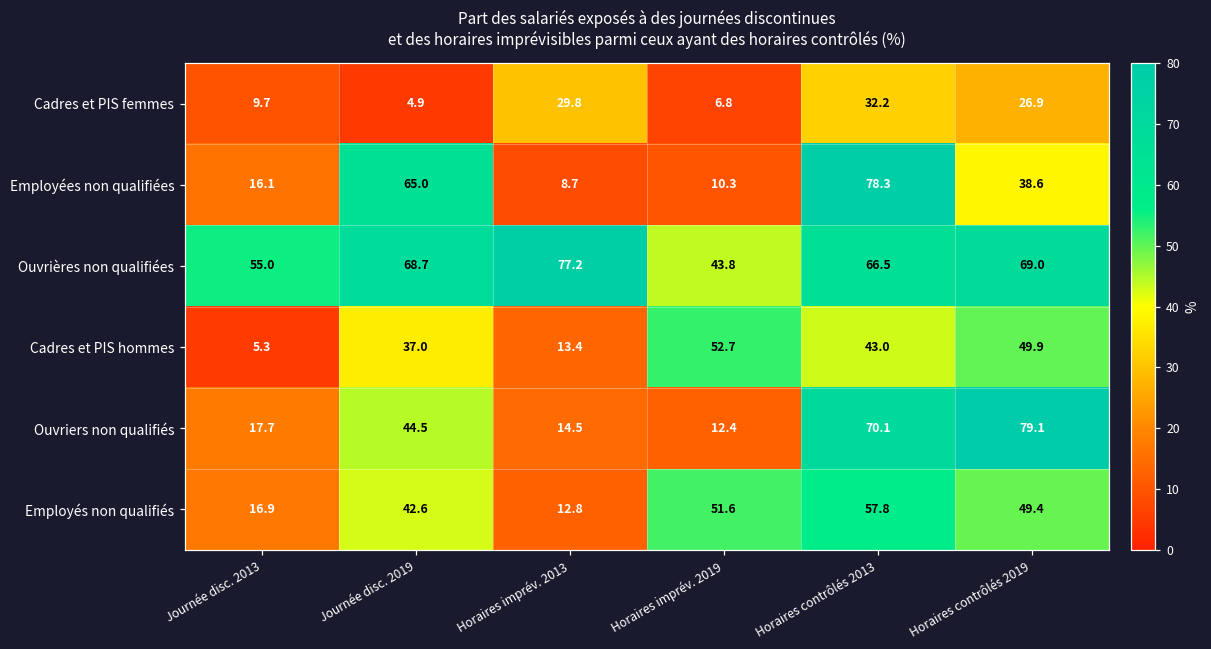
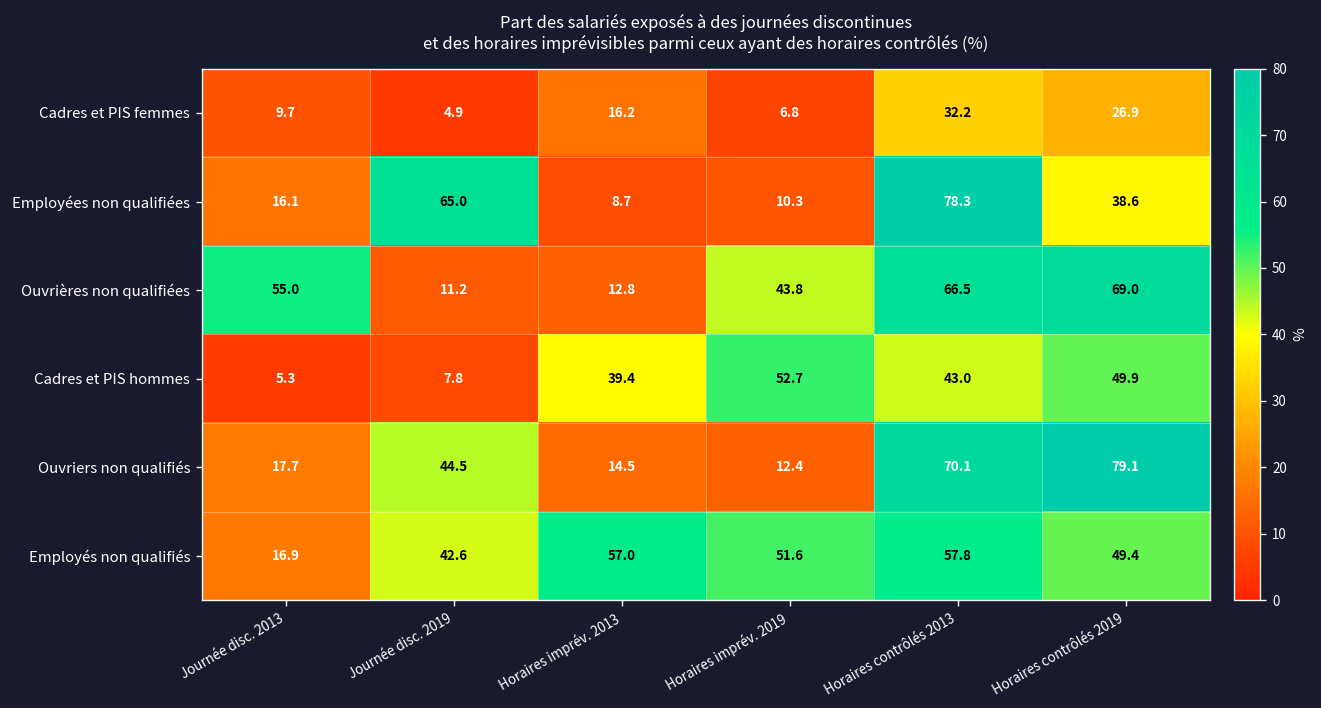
  {
    "Cadres et PIS femmes": {
      "Journée disc. 2013": 9.7,
      "Journée disc. 2019": 4.9,
-     "Horaires imprév. 2013": 29.8,
+     "Horaires imprév. 2013": 16.2,
      "Horaires imprév. 2019": 6.8,
      "Horaires contrôlés 2013": 32.2,
      "Horaires contrôlés 2019": 26.9
    },
    "Employées non qualifiées": {
      "Journée disc. 2013": 16.1,
      "Journée disc. 2019": 65.0,
      "Horaires imprév. 2013": 8.7,
      "Horaires imprév. 2019": 10.3,
      "Horaires contrôlés 2013": 78.3,
      "Horaires contrôlés 2019": 38.6
    },
    "Ouvrières non qualifiées": {
      "Journée disc. 2013": 55.0,
-     "Journée disc. 2019": 68.7,
-     "Horaires imprév. 2013": 77.2,
+     "Journée disc. 2019": 11.2,
+     "Horaires imprév. 2013": 12.8,
      "Horaires imprév. 2019": 43.8,
      "Horaires contrôlés 2013": 66.5,
      "Horaires contrôlés 2019": 69.0
    },
    "Cadres et PIS hommes": {
      "Journée disc. 2013": 5.3,
-     "Journée disc. 2019": 37.0,
-     "Horaires imprév. 2013": 13.4,
+     "Journée disc. 2019": 7.8,
+     "Horaires imprév. 2013": 39.4,
      "Horaires imprév. 2019": 52.7,
      "Horaires contrôlés 2013": 43.0,
      "Horaires contrôlés 2019": 49.9
    },
    "Ouvriers non qualifiés": {
      "Journée disc. 2013": 17.7,
      "Journée disc. 2019": 44.5,
      "Horaires imprév. 2013": 14.5,
      "Horaires imprév. 2019": 12.4,
      "Horaires contrôlés 2013": 70.1,
      "Horaires contrôlés 2019": 79.1
    },
    "Employés non qualifiés": {
      "Journée disc. 2013": 16.9,
      "Journée disc. 2019": 42.6,
-     "Horaires imprév. 2013": 12.8,
+     "Horaires imprév. 2013": 57.0,
      "Horaires imprév. 2019": 51.6,
      "Horaires contrôlés 2013": 57.8,
      "Horaires contrôlés 2019": 49.4
    }
  }
